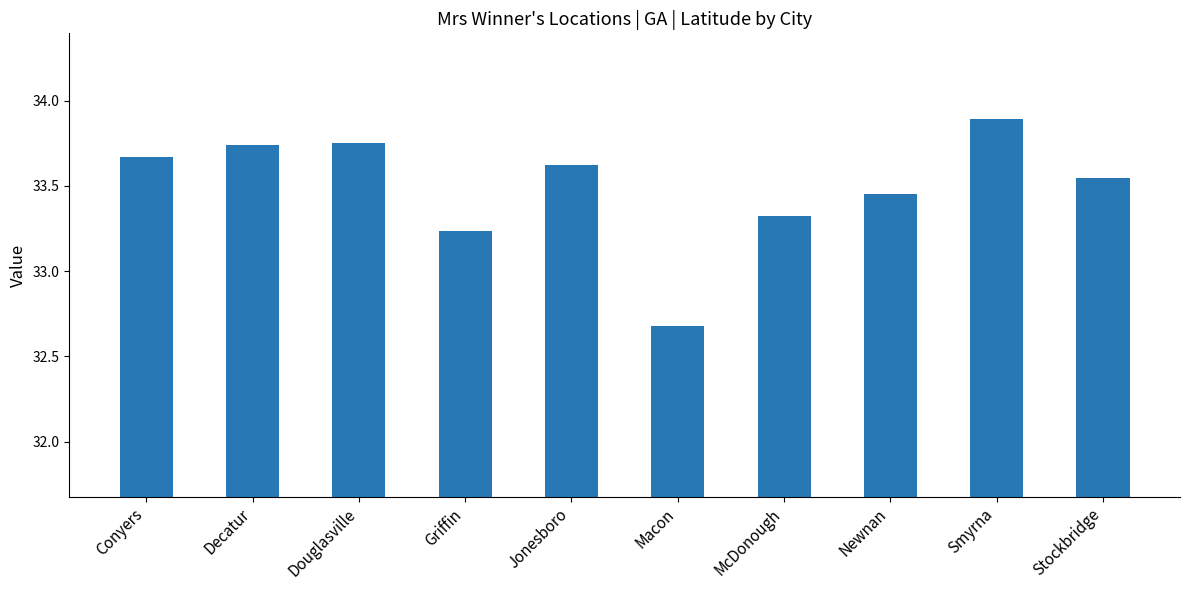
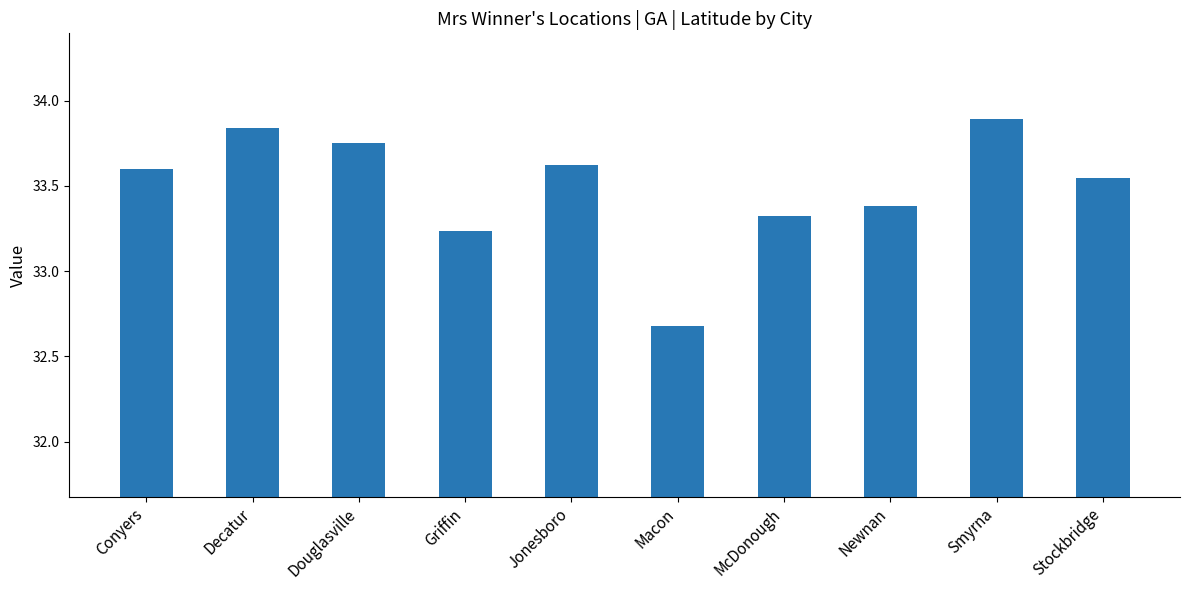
  {
-   "Conyers": 33.67,
-   "Decatur": 33.74,
+   "Conyers": 33.60,
+   "Decatur": 33.84,
    "Douglasville": 33.75,
    "Griffin": 33.23,
    "Jonesboro": 33.62,
    "Macon": 32.68,
    "McDonough": 33.32,
-   "Newnan": 33.45,
+   "Newnan": 33.38,
    "Smyrna": 33.89,
    "Stockbridge": 33.54
  }
